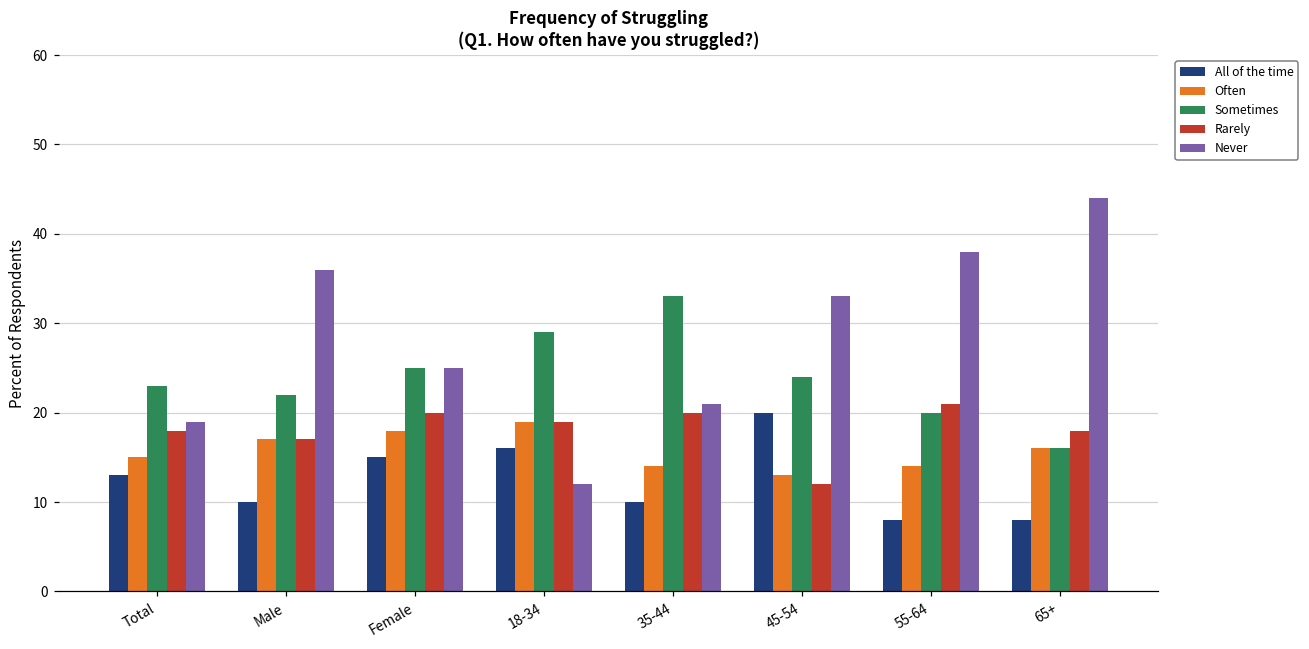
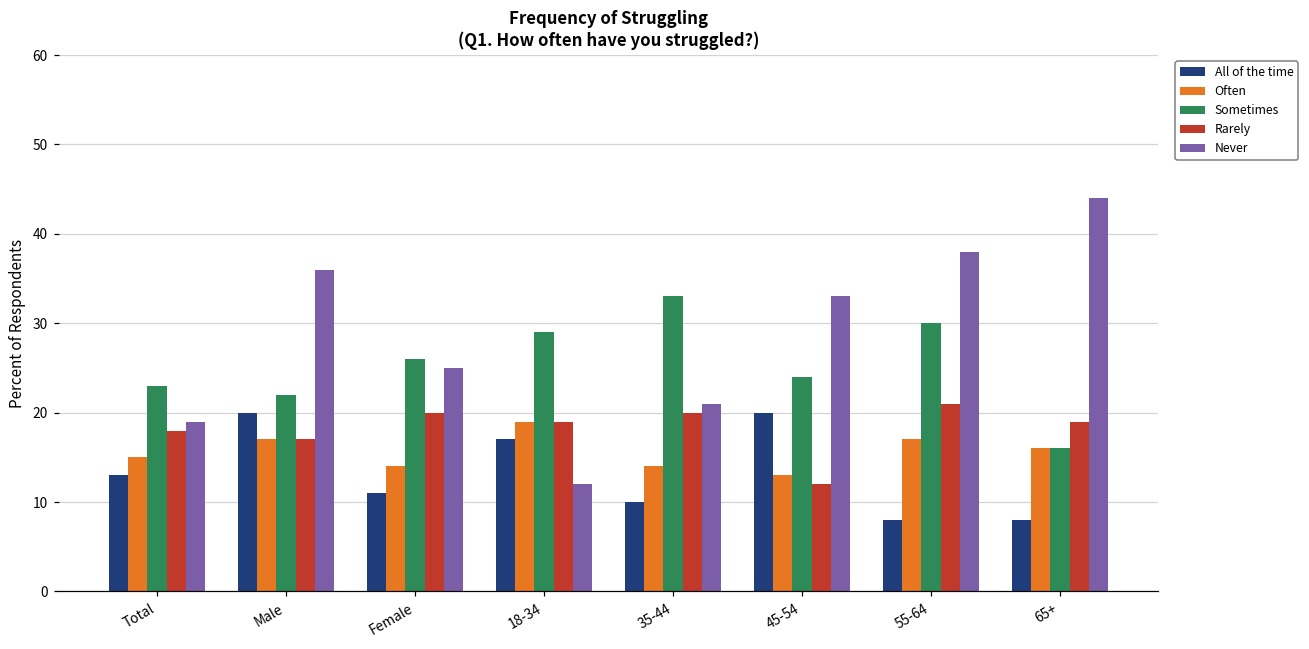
  {
    "All of the time": {
      "Total": 13,
-     "Male": 10,
-     "Female": 15,
-     "18-34": 16,
+     "Male": 20,
+     "Female": 11,
+     "18-34": 17,
      "35-44": 10,
      "45-54": 20,
      "55-64": 8,
      "65+": 8
    },
    "Often": {
      "Total": 15,
      "Male": 17,
-     "Female": 18,
+     "Female": 14,
      "18-34": 19,
      "35-44": 14,
      "45-54": 13,
-     "55-64": 14,
+     "55-64": 17,
      "65+": 16
    },
    "Sometimes": {
      "Total": 23,
      "Male": 22,
-     "Female": 25,
+     "Female": 26,
      "18-34": 29,
      "35-44": 33,
      "45-54": 24,
-     "55-64": 20,
+     "55-64": 30,
      "65+": 16
    },
    "Rarely": {
      "Total": 18,
      "Male": 17,
      "Female": 20,
      "18-34": 19,
      "35-44": 20,
      "45-54": 12,
      "55-64": 21,
-     "65+": 18
+     "65+": 19
    },
    "Never": {
      "Total": 19,
      "Male": 36,
      "Female": 25,
      "18-34": 12,
      "35-44": 21,
      "45-54": 33,
      "55-64": 38,
      "65+": 44
    }
  }
